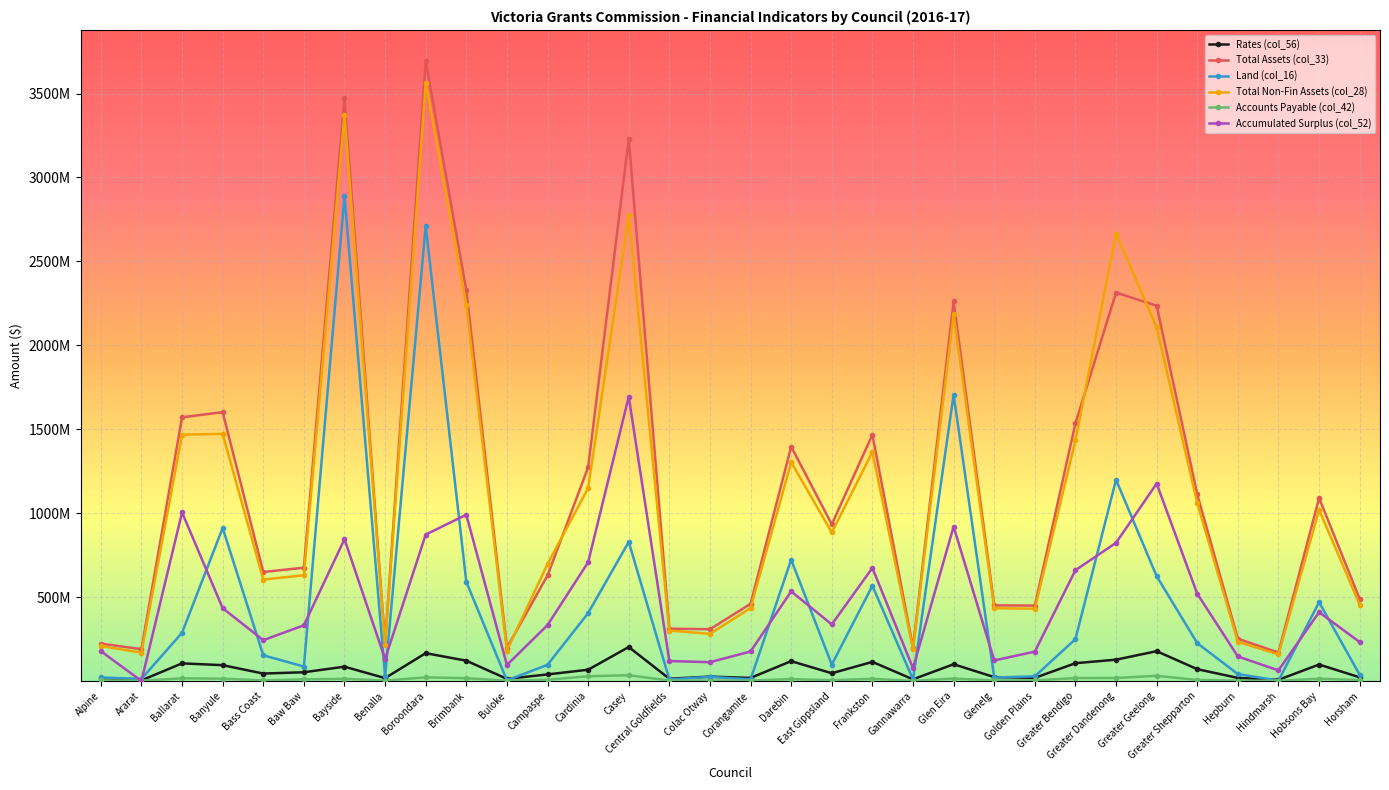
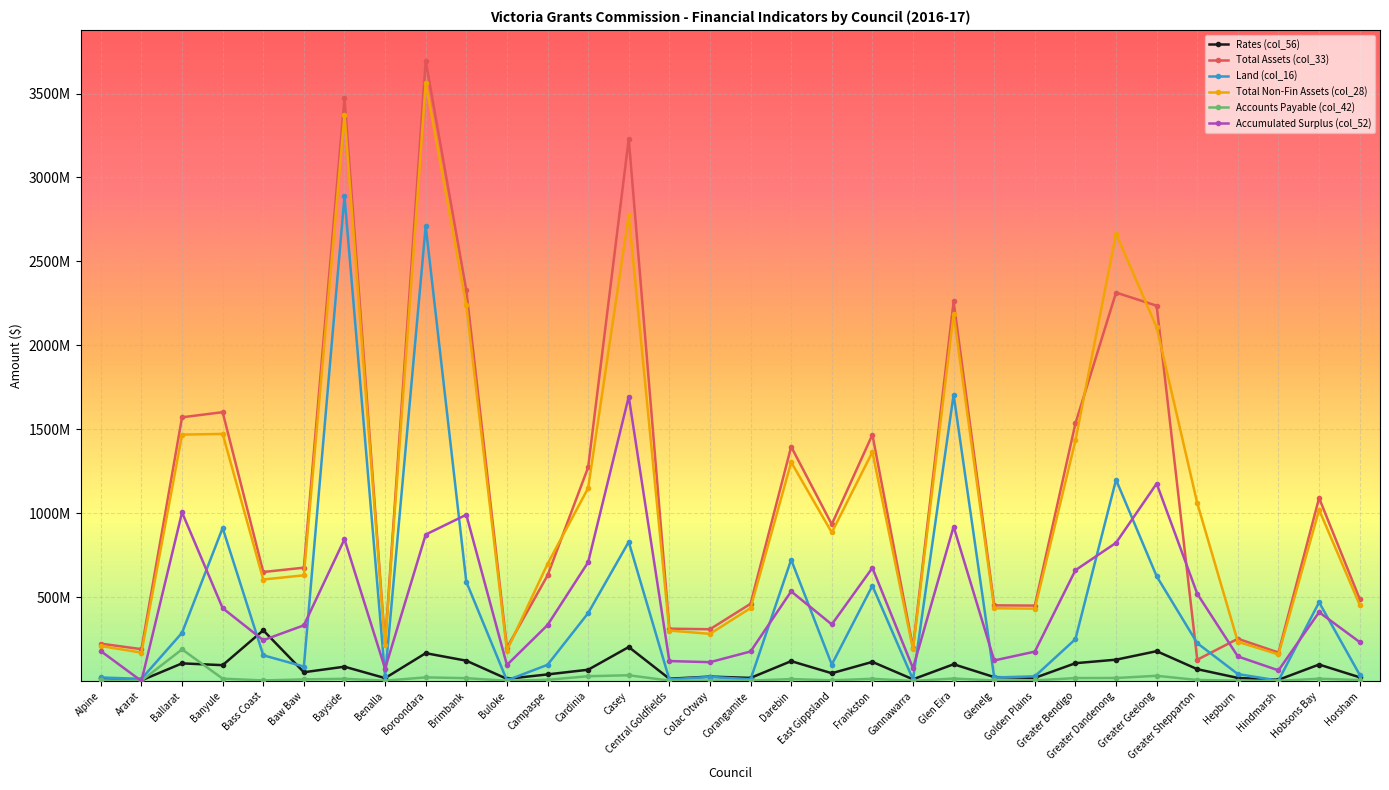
  {
    "Rates (col_56)": {
      "Ballarat": 110000000,
      "Banyule": 90000000,
-     "Bass Coast": 40000000,
+     "Bass Coast": 300000000,
      "Baw Baw": 50000000,
      "Bayside": 90000000,
      "Boroondara": 170000000,
      "Brimbank": 120000000,
      "Campaspe": 40000000,
      "Cardinia": 70000000,
      "Casey": 200000000,
      "Darebin": 120000000,
      "East Gippsland": 50000000,
      "Frankston": 110000000,
      "Glen Eira": 100000000,
      "Greater Bendigo": 110000000,
      "Greater Dandenong": 130000000,
      "Greater Geelong": 180000000,
      "Greater Shepparton": 70000000,
      "Hepburn": 20000000,
      "Hobsons Bay": 100000000
    },
    "Total Assets (col_33)": {
      "Ararat": 190000000,
      "Ballarat": 1570000000,
      "Banyule": 1600000000,
      "Bass Coast": 650000000,
      "Baw Baw": 680000000,
      "Bayside": 3470000000,
      "Boroondara": 3690000000,
      "Brimbank": 2330000000,
      "Buloke": 200000000,
      "Campaspe": 630000000,
      "Cardinia": 1270000000,
      "Casey": 3230000000,
      "Colac Otway": 310000000,
      "Corangamite": 460000000,
      "Darebin": 1400000000,
      "East Gippsland": 930000000,
      "Frankston": 1470000000,
      "Glen Eira": 2260000000,
      "Glenelg": 450000000,
      "Golden Plains": 450000000,
      "Greater Bendigo": 1530000000,
      "Greater Dandenong": 2310000000,
      "Greater Geelong": 2240000000,
-     "Greater Shepparton": 1110000000,
+     "Greater Shepparton": 130000000,
      "Hepburn": 250000000,
      "Hobsons Bay": 1090000000,
      "Horsham": 490000000
    },
    "Land (col_16)": {
      "Ballarat": 290000000,
      "Banyule": 910000000,
      "Bass Coast": 150000000,
      "Baw Baw": 90000000,
      "Bayside": 2890000000,
      "Boroondara": 2710000000,
      "Brimbank": 590000000,
      "Campaspe": 100000000,
      "Cardinia": 400000000,
      "Casey": 830000000,
      "Darebin": 720000000,
      "East Gippsland": 100000000,
      "Frankston": 570000000,
      "Glen Eira": 1710000000,
      "Greater Bendigo": 250000000,
      "Greater Dandenong": 1200000000,
      "Greater Geelong": 620000000,
      "Greater Shepparton": 230000000,
      "Hepburn": 40000000,
      "Hobsons Bay": 470000000
    },
    "Total Non-Fin Assets (col_28)": {
      "Ararat": 170000000,
      "Ballarat": 1470000000,
      "Banyule": 1470000000,
      "Bass Coast": 600000000,
      "Baw Baw": 630000000,
      "Bayside": 3370000000,
      "Boroondara": 3560000000,
      "Brimbank": 2240000000,
      "Buloke": 180000000,
      "Campaspe": 700000000,
      "Cardinia": 1150000000,
      "Casey": 2780000000,
      "Colac Otway": 280000000,
      "Corangamite": 430000000,
      "Darebin": 1300000000,
      "East Gippsland": 880000000,
      "Frankston": 1360000000,
      "Glen Eira": 2190000000,
      "Glenelg": 430000000,
      "Golden Plains": 430000000,
      "Greater Bendigo": 1430000000,
      "Greater Dandenong": 2670000000,
      "Greater Geelong": 2110000000,
      "Greater Shepparton": 1060000000,
      "Hepburn": 230000000,
      "Hobsons Bay": 1020000000,
      "Horsham": 450000000
    },
    "Accounts Payable (col_42)": {
-     "Ballarat": 20000000,
+     "Ballarat": 190000000,
      "Banyule": 10000000,
      "Bass Coast": 0,
      "Baw Baw": 10000000,
      "Bayside": 10000000,
      "Boroondara": 20000000,
      "Brimbank": 20000000,
      "Campaspe": 10000000,
      "Cardinia": 30000000,
      "Casey": 30000000,
      "Colac Otway": 0,
      "Darebin": 10000000,
      "East Gippsland": 0,
      "Frankston": 10000000,
      "Glen Eira": 10000000,
      "Glenelg": 0,
      "Greater Bendigo": 20000000,
      "Greater Dandenong": 20000000,
      "Greater Geelong": 30000000,
      "Greater Shepparton": 10000000,
      "Hepburn": 0,
      "Hobsons Bay": 10000000,
      "Horsham": 10000000
    },
    "Accumulated Surplus (col_52)": {
      "Alpine": 180000000,
      "Ballarat": 1000000000,
      "Banyule": 430000000,
      "Bass Coast": 240000000,
      "Baw Baw": 330000000,
      "Bayside": 840000000,
-     "Benalla": 130000000,
+     "Benalla": 70000000,
      "Boroondara": 870000000,
      "Brimbank": 990000000,
      "Buloke": 100000000,
      "Campaspe": 330000000,
      "Cardinia": 710000000,
      "Casey": 1690000000,
      "Central Goldfields": 120000000,
      "Colac Otway": 110000000,
      "Corangamite": 180000000,
      "Darebin": 530000000,
      "East Gippsland": 340000000,
      "Frankston": 670000000,
      "Gannawarra": 80000000,
      "Glen Eira": 920000000,
      "Glenelg": 120000000,
      "Golden Plains": 180000000,
      "Greater Bendigo": 660000000,
      "Greater Dandenong": 820000000,
      "Greater Geelong": 1180000000,
      "Greater Shepparton": 520000000,
      "Hepburn": 150000000,
      "Hindmarsh": 60000000,
      "Hobsons Bay": 410000000,
      "Horsham": 230000000
    }
  }
